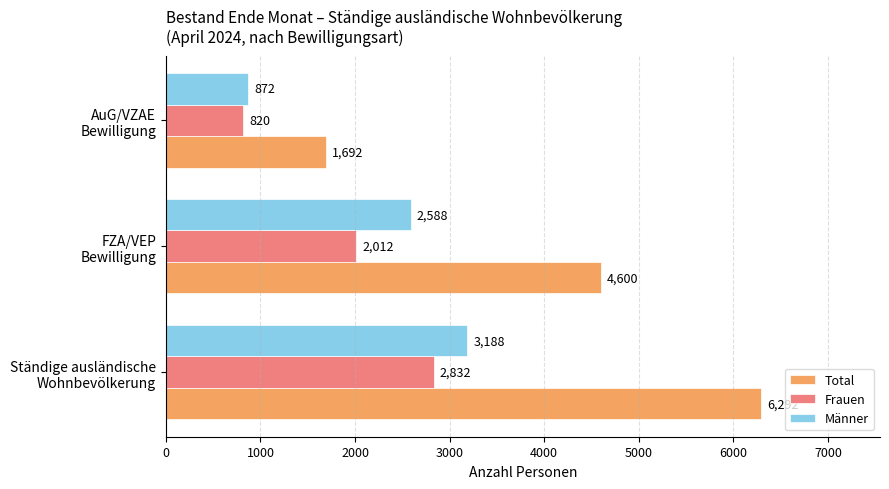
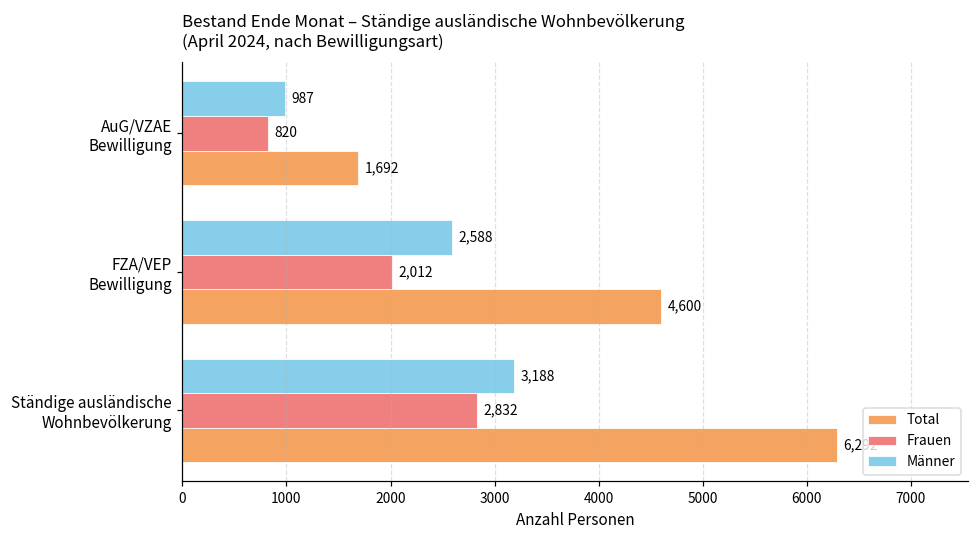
  {
    "Männer": {
-     "AuG/VZAE Bewilligung": "872",
+     "AuG/VZAE Bewilligung": "987",
      "FZA/VEP Bewilligung": "2,588",
      "Ständige ausländische Wohnbevölkerung": "3,188"
    }
  }
